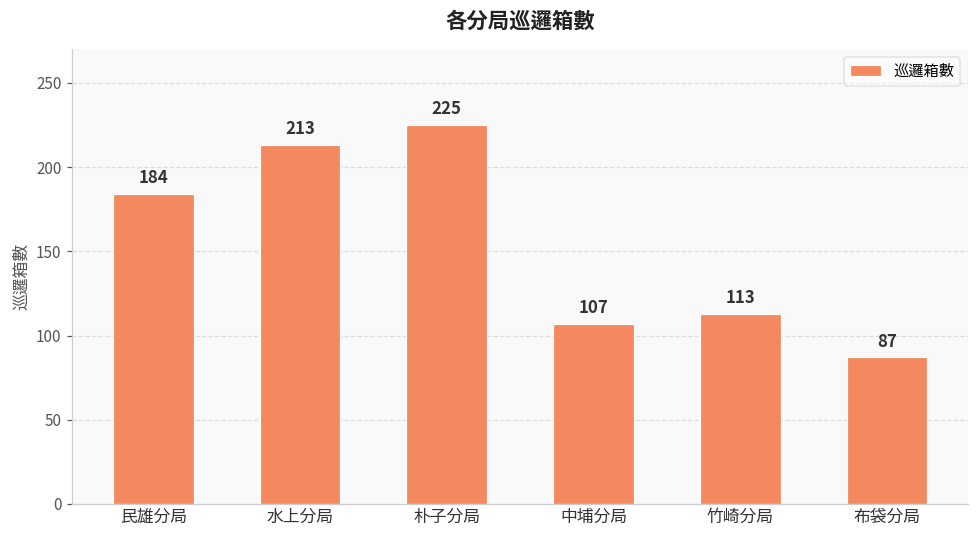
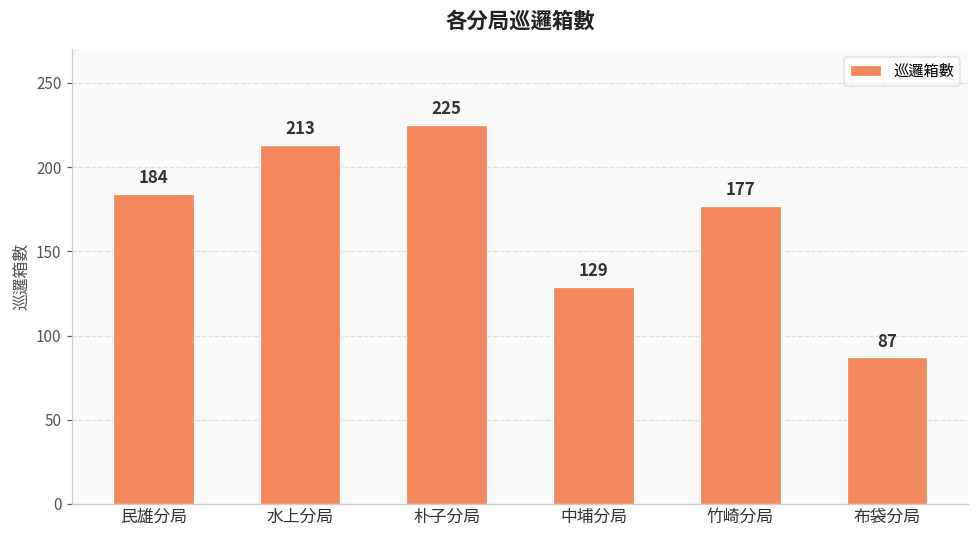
  {
    "民雄分局": 184,
    "水上分局": 213,
    "朴子分局": 225,
-   "中埔分局": 107,
-   "竹崎分局": 113,
+   "中埔分局": 129,
+   "竹崎分局": 177,
    "布袋分局": 87
  }
